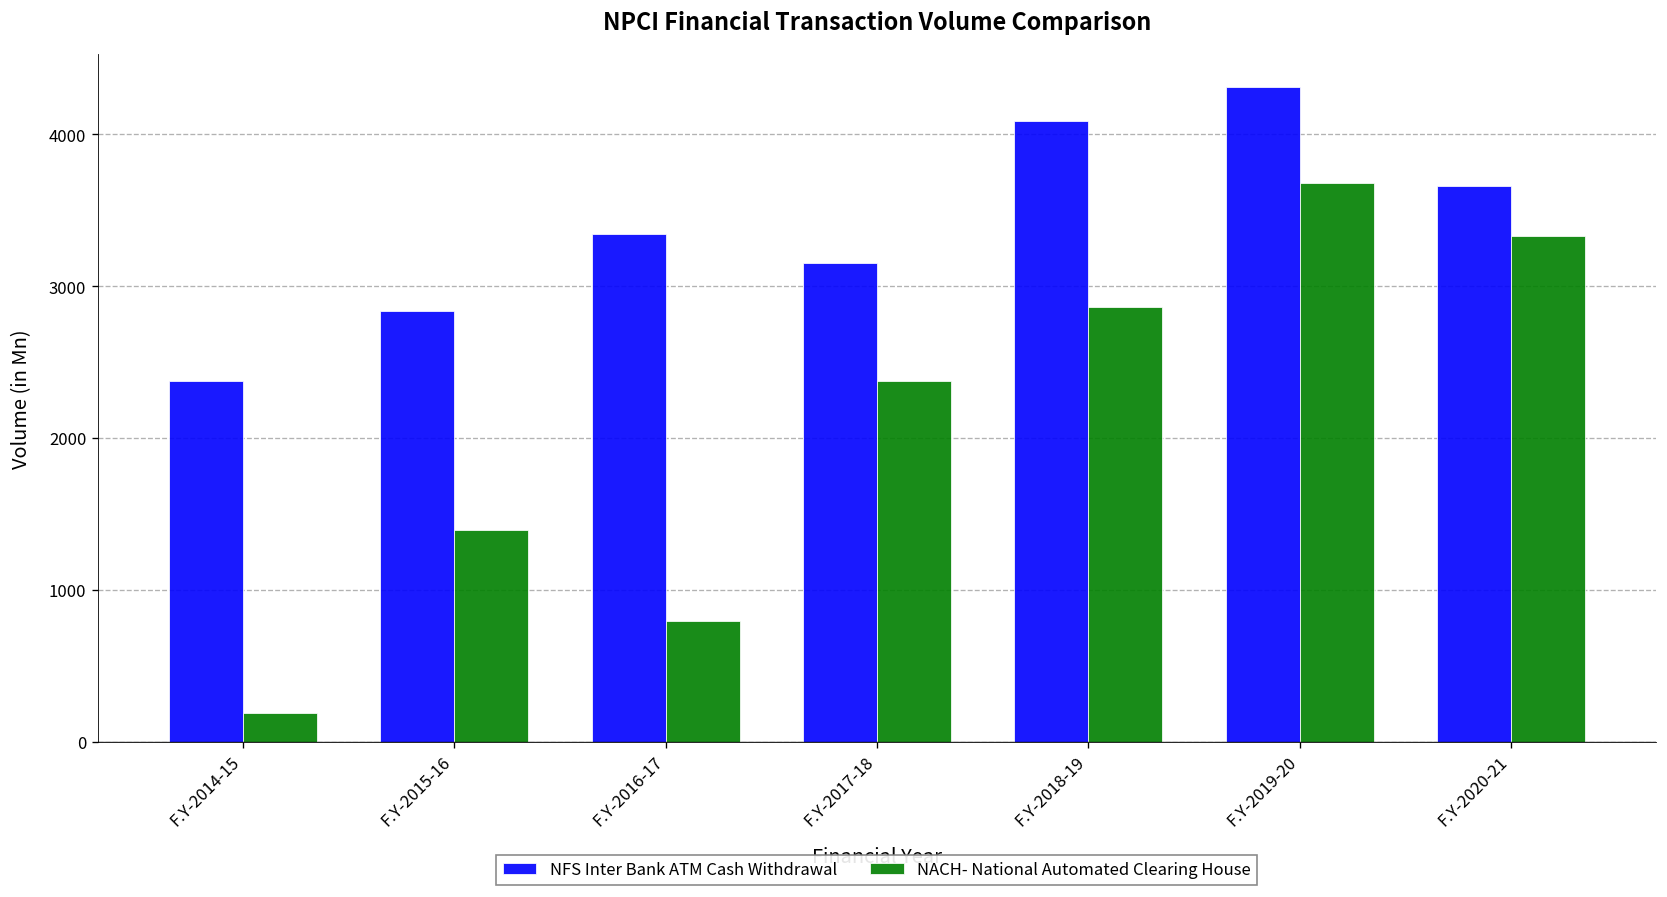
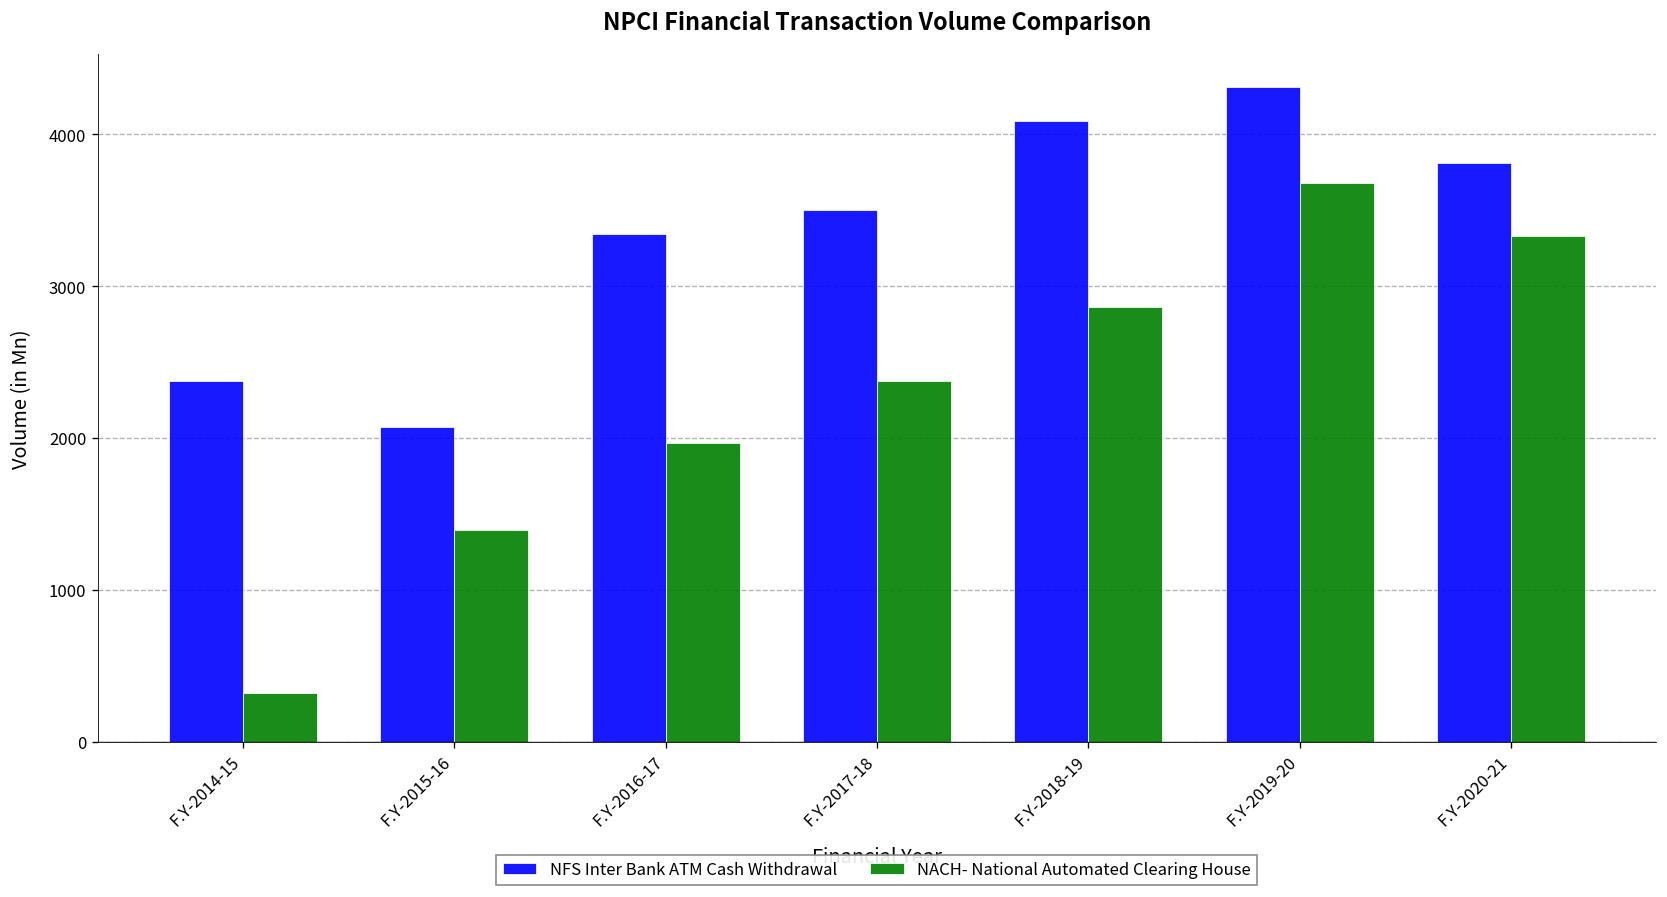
  {
    "NFS Inter Bank ATM Cash Withdrawal": {
      "F.Y-2014-15": 2370,
-     "F.Y-2015-16": 2840,
+     "F.Y-2015-16": 2080,
      "F.Y-2016-17": 3350,
-     "F.Y-2017-18": 3150,
+     "F.Y-2017-18": 3500,
      "F.Y-2018-19": 4090,
      "F.Y-2019-20": 4310,
-     "F.Y-2020-21": 3660
+     "F.Y-2020-21": 3810
    },
    "NACH- National Automated Clearing House": {
-     "F.Y-2014-15": 190,
+     "F.Y-2014-15": 320,
      "F.Y-2015-16": 1390,
-     "F.Y-2016-17": 800,
+     "F.Y-2016-17": 1970,
      "F.Y-2017-18": 2380,
      "F.Y-2018-19": 2860,
      "F.Y-2019-20": 3680,
      "F.Y-2020-21": 3330
    }
  }
